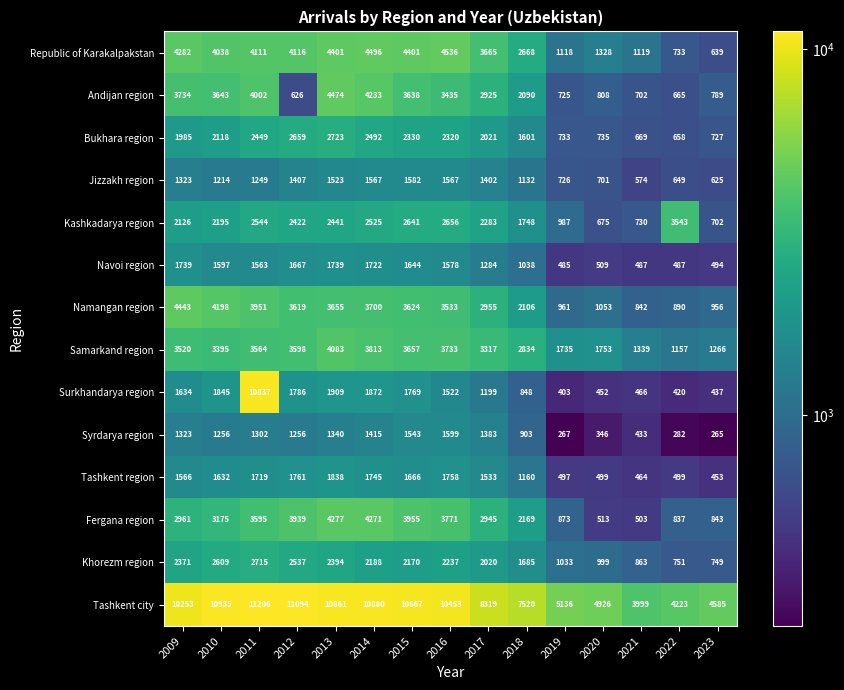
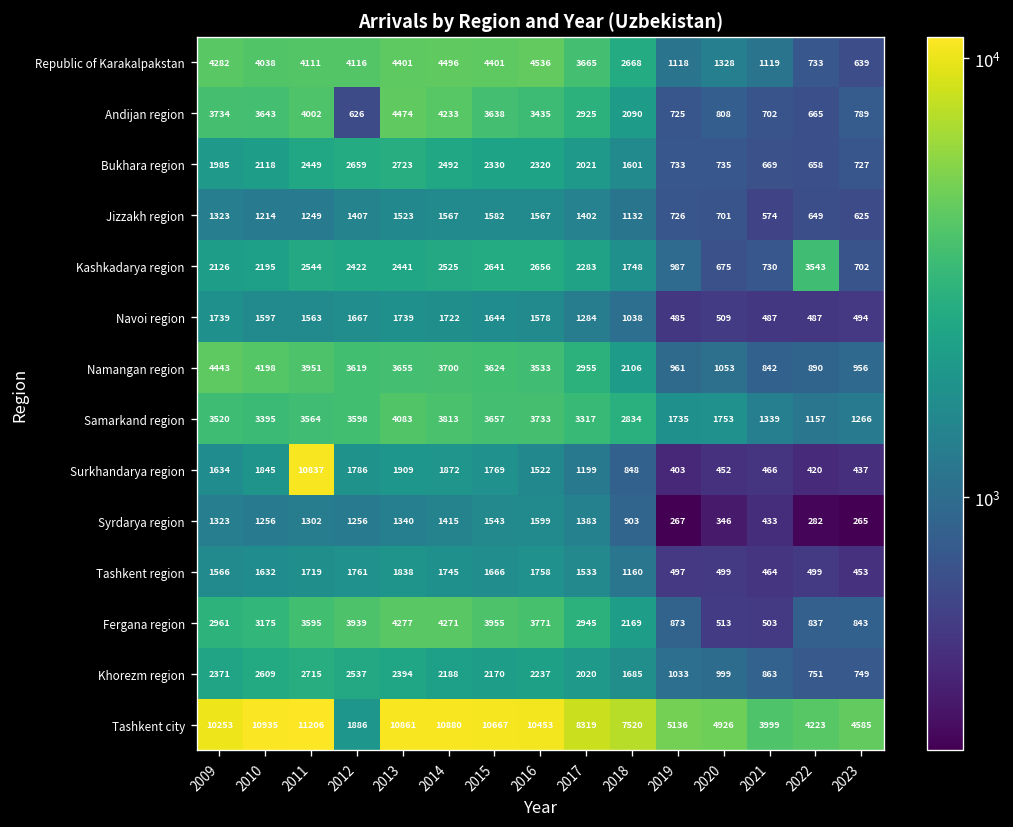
  {
    "Tashkent city": {
      "2009": 10253,
      "2010": 10935,
      "2011": 11206,
-     "2012": 11094,
+     "2012": 1886,
      "2013": 10861,
      "2014": 10880,
      "2015": 10667,
      "2016": 10453,
      "2017": 8319,
      "2018": 7520,
      "2019": 5136,
      "2020": 4926,
      "2021": 3999,
      "2022": 4223,
      "2023": 4585
    }
  }
